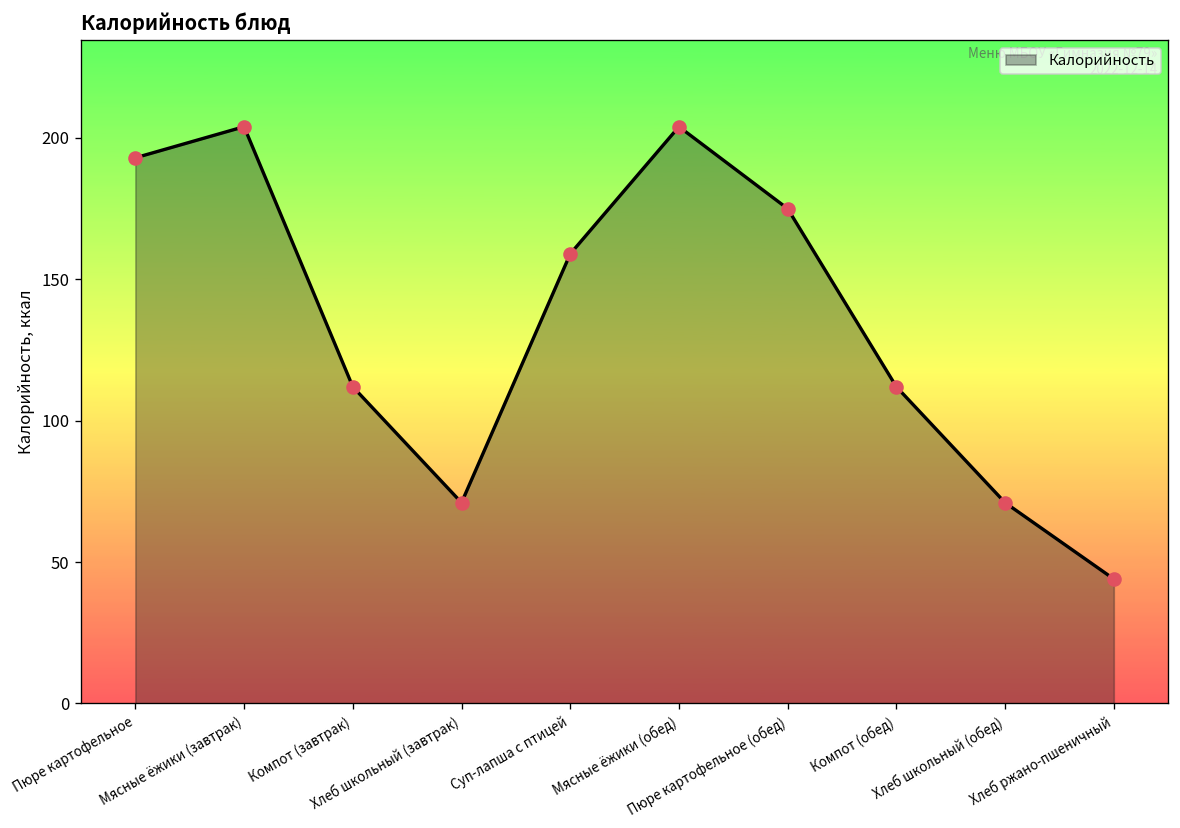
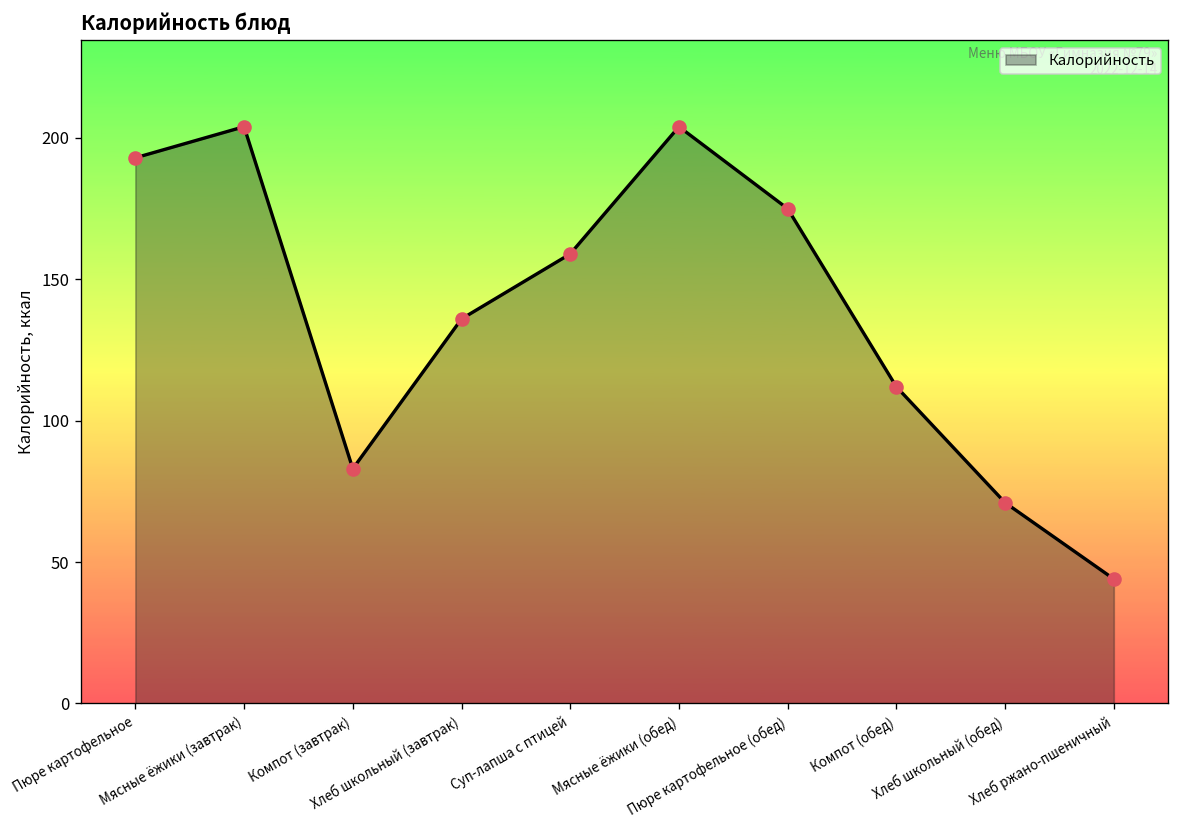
  {
    "Пюре картофельное": 193,
    "Мясные ёжики (завтрак)": 204,
-   "Компот (завтрак)": 112,
-   "Хлеб школьный (завтрак)": 71,
+   "Компот (завтрак)": 83,
+   "Хлеб школьный (завтрак)": 136,
    "Суп-лапша с птицей": 159,
    "Мясные ёжики (обед)": 204,
    "Пюре картофельное (обед)": 175,
    "Компот (обед)": 112,
    "Хлеб школьный (обед)": 71,
    "Хлеб ржано-пшеничный": 44
  }
